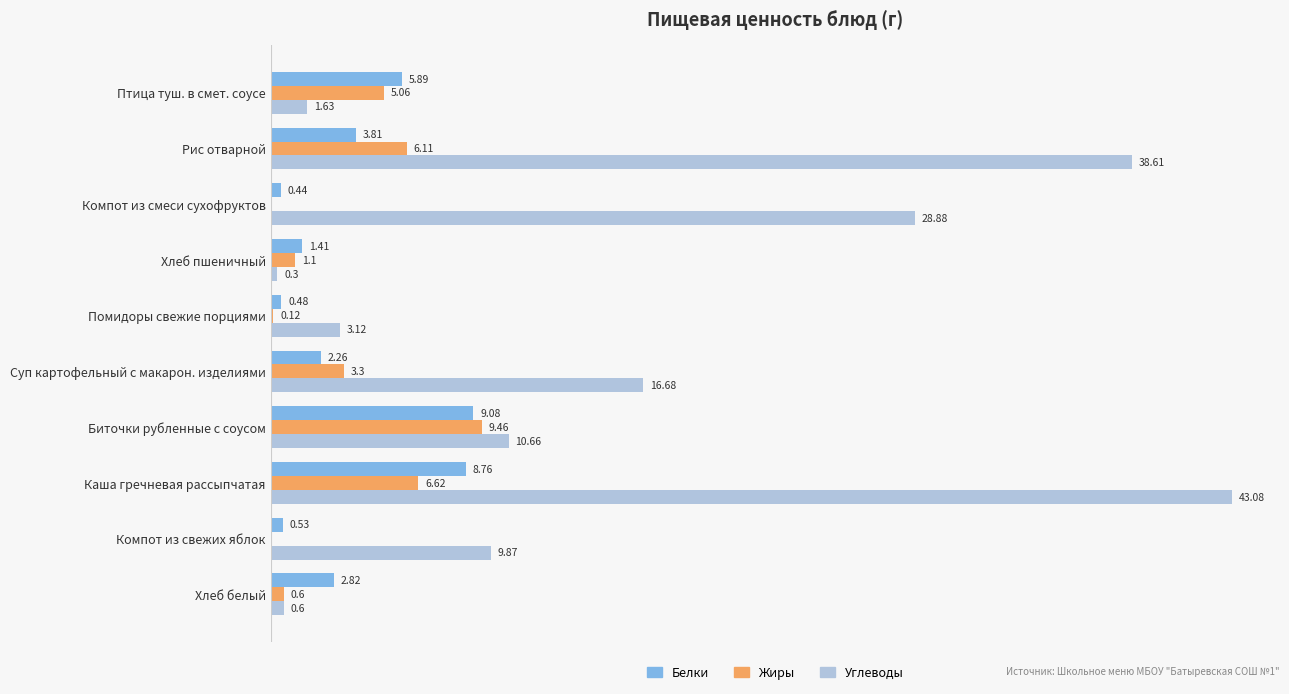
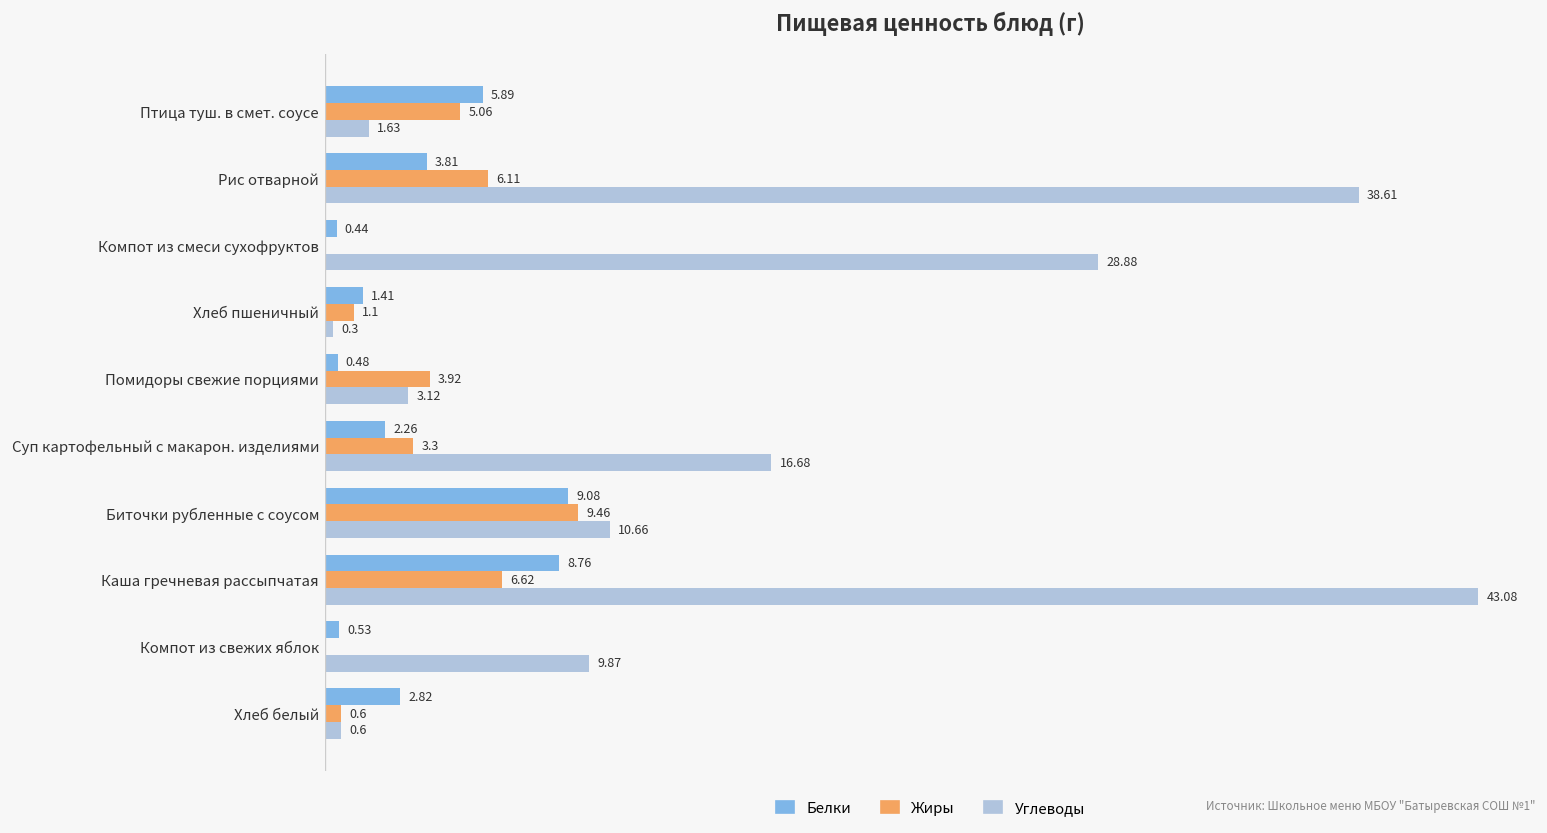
  {
    "Жиры": {
      "Птица туш. в смет. соусе": 5.06,
      "Рис отварной": 6.11,
      "Хлеб пшеничный": 1.1,
-     "Помидоры свежие порциями": 0.12,
+     "Помидоры свежие порциями": 3.92,
      "Суп картофельный с макарон. изделиями": 3.3,
      "Биточки рубленные с соусом": 9.46,
      "Каша гречневая рассыпчатая": 6.62,
      "Хлеб белый": 0.6
    }
  }
